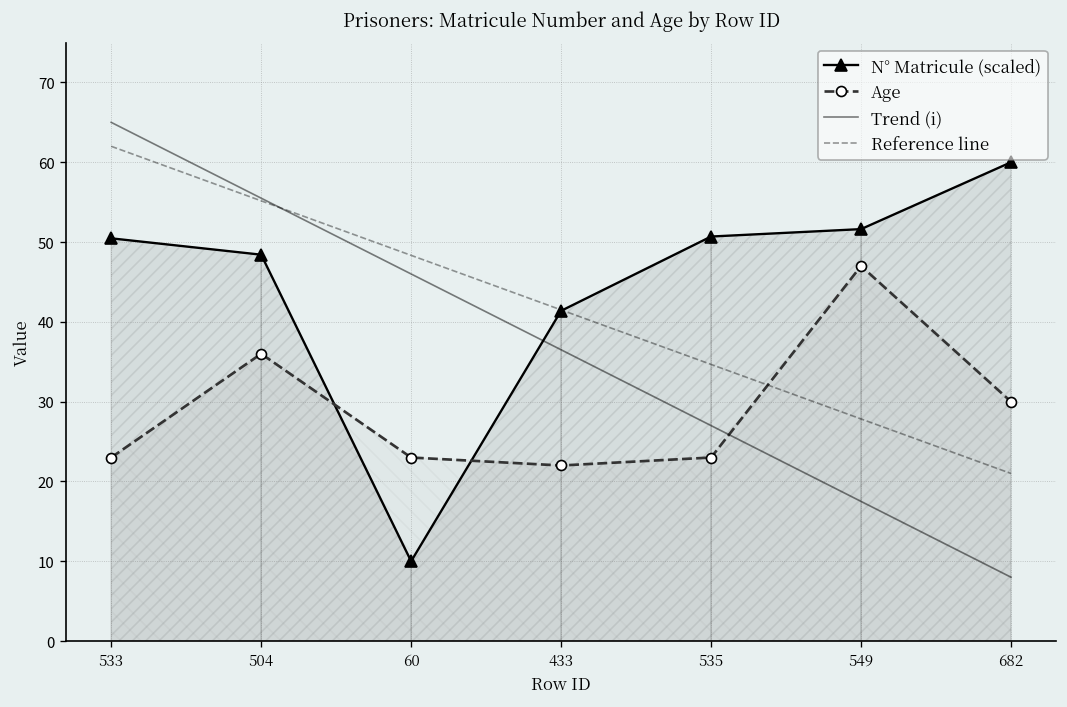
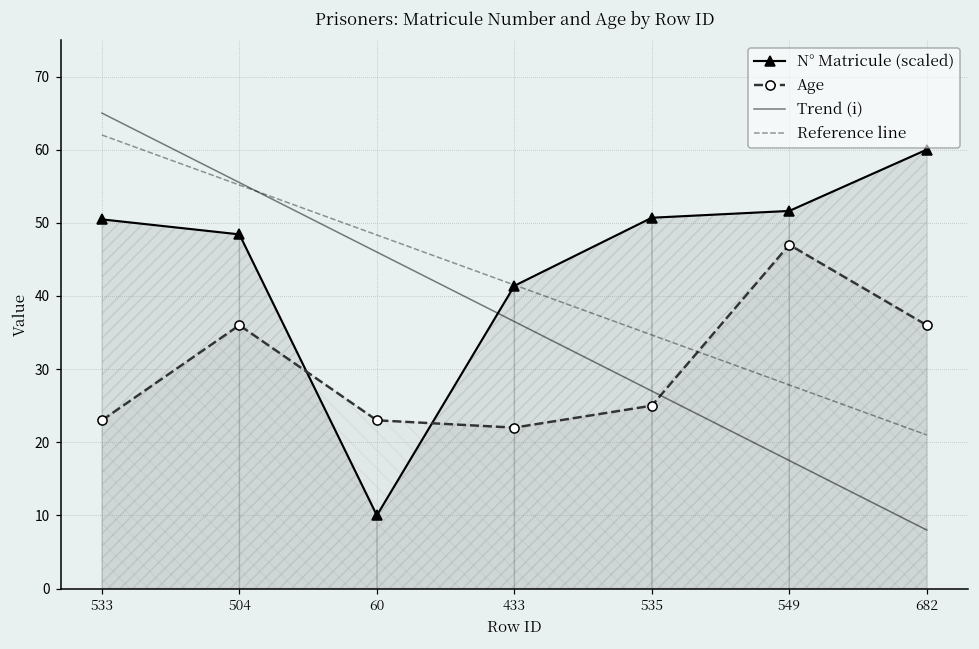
  {
    "Age": {
      "533": 23,
      "504": 36,
      "60": 23,
      "433": 22,
-     "535": 23,
+     "535": 25,
      "549": 47,
-     "682": 30
+     "682": 36
    }
  }
